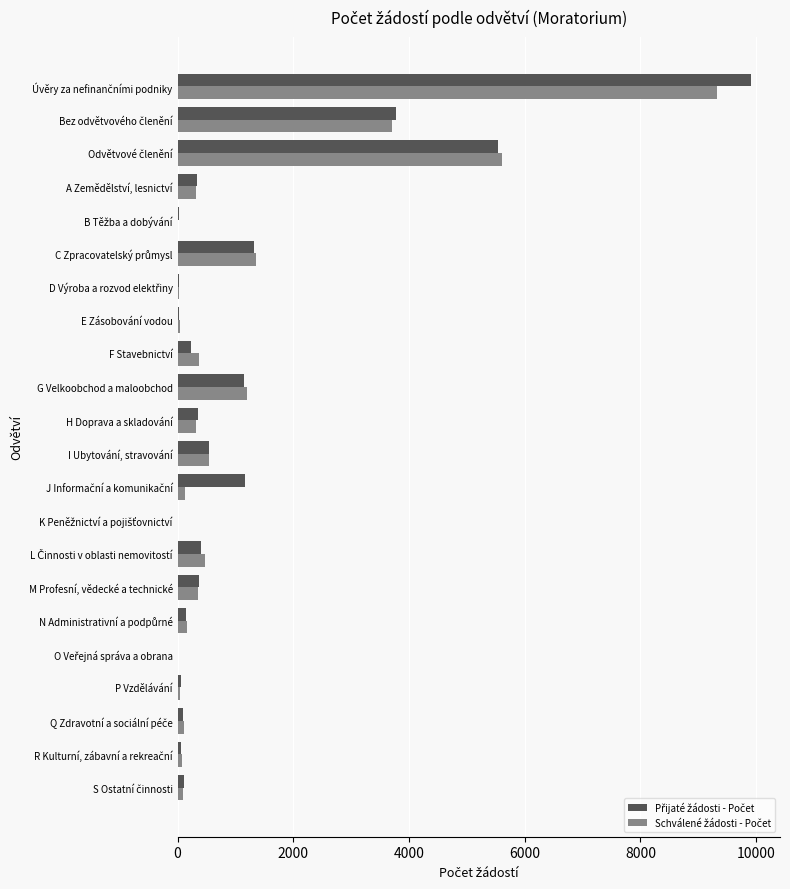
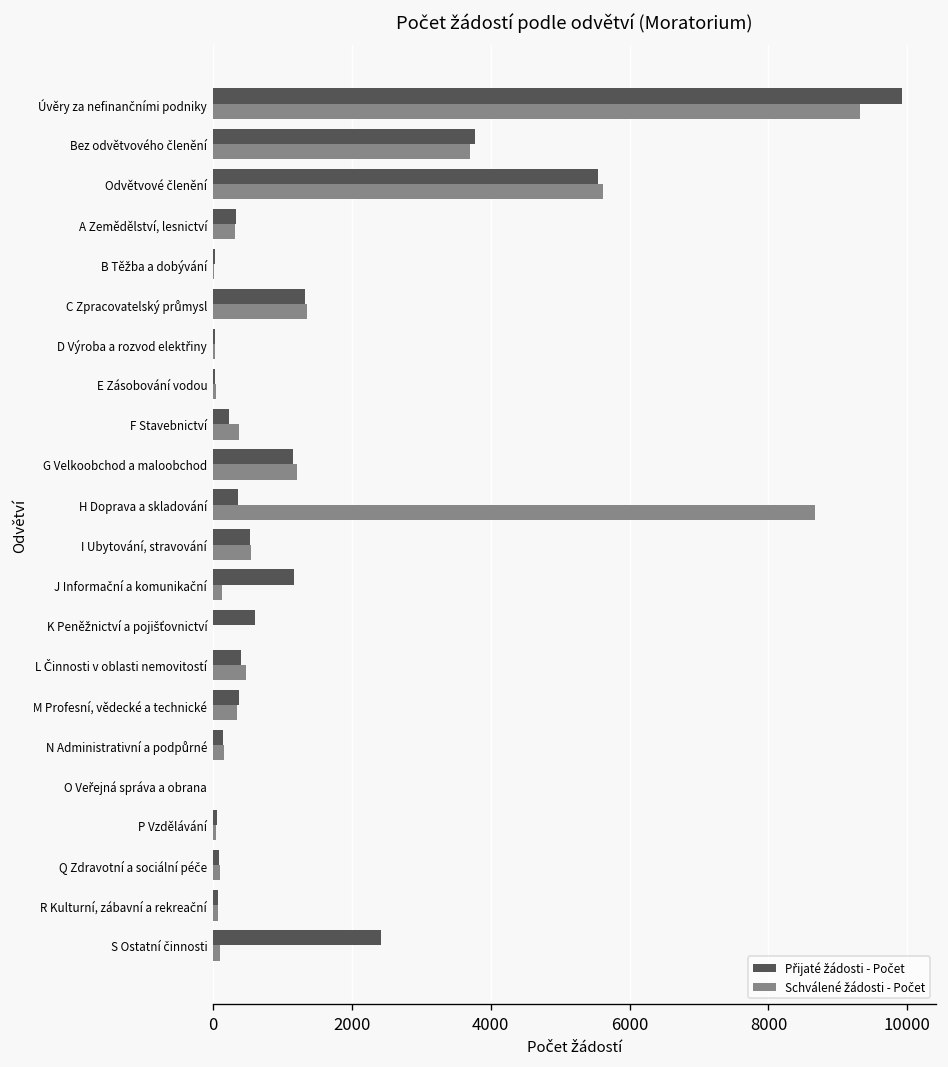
  {
    "Přijaté žádosti - Počet": {
      "Úvěry za nefinančními podniky": 9900,
      "Bez odvětvového členění": 3800,
      "Odvětvové členění": 5500,
      "A Zemědělství, lesnictví": 300,
      "C Zpracovatelský průmysl": 1300,
      "F Stavebnictví": 200,
      "G Velkoobchod a maloobchod": 1200,
      "H Doprava a skladování": 400,
      "I Ubytování, stravování": 500,
      "J Informační a komunikační": 1200,
-     "K Peněžnictví a pojišťovnictví": 0,
+     "K Peněžnictví a pojišťovnictví": 600,
      "L Činnosti v oblasti nemovitostí": 400,
      "M Profesní, vědecké a technické": 400,
      "N Administrativní a podpůrné": 100,
      "O Veřejná správa a obrana": 0,
      "P Vzdělávání": 100,
      "Q Zdravotní a sociální péče": 100,
      "R Kulturní, zábavní a rekreační": 100,
-     "S Ostatní činnosti": 100
+     "S Ostatní činnosti": 2400
    },
    "Schválené žádosti - Počet": {
      "Úvěry za nefinančními podniky": 9300,
      "Bez odvětvového členění": 3700,
      "Odvětvové členění": 5600,
      "A Zemědělství, lesnictví": 300,
      "C Zpracovatelský průmysl": 1400,
      "F Stavebnictví": 400,
      "G Velkoobchod a maloobchod": 1200,
-     "H Doprava a skladování": 300,
+     "H Doprava a skladování": 8700,
      "I Ubytování, stravování": 500,
      "J Informační a komunikační": 100,
      "K Peněžnictví a pojišťovnictví": 0,
      "L Činnosti v oblasti nemovitostí": 500,
      "M Profesní, vědecké a technické": 300,
      "N Administrativní a podpůrné": 200,
      "O Veřejná správa a obrana": 0,
      "P Vzdělávání": 0,
      "Q Zdravotní a sociální péče": 100,
      "R Kulturní, zábavní a rekreační": 100,
      "S Ostatní činnosti": 100
    }
  }
